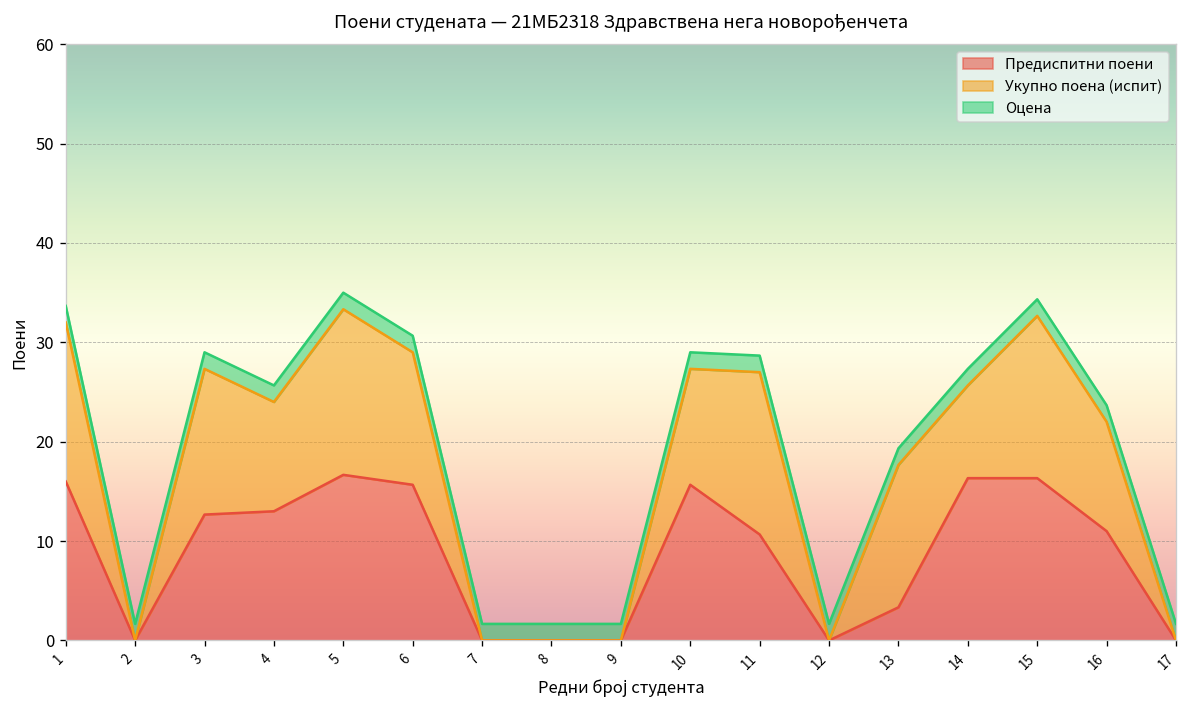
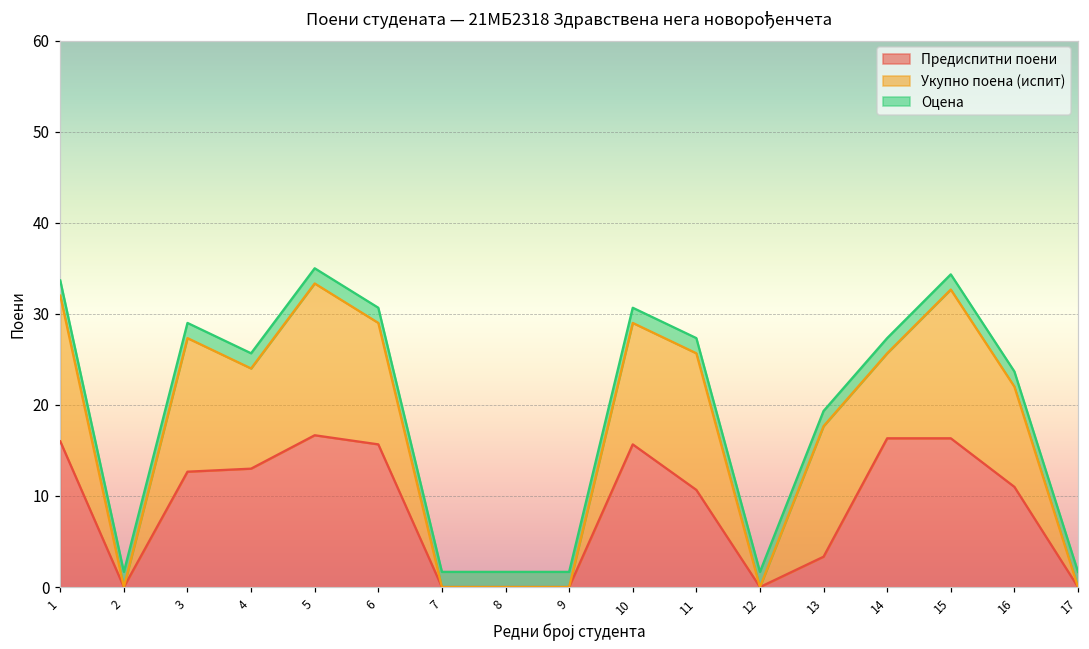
  {
    "Предиспитни поени": {
      "1": 16,
      "3": 13,
      "4": 13,
      "5": 17,
      "6": 16,
      "10": 16,
      "11": 11,
      "13": 3,
      "14": 16,
      "15": 16,
      "16": 11
    },
    "Укупно поена (испит)": {
      "1": 16,
      "3": 15,
      "4": 11,
      "5": 17,
      "6": 13,
-     "10": 12,
-     "11": 16,
+     "10": 13,
+     "11": 15,
      "13": 14,
      "14": 9,
      "15": 16,
      "16": 11
    },
    "Оцена": {
      "1": 2,
      "2": 2,
      "3": 2,
      "4": 2,
      "5": 2,
      "6": 2,
      "7": 2,
      "8": 2,
      "9": 2,
      "10": 2,
      "11": 2,
      "12": 2,
      "13": 2,
      "14": 2,
      "15": 2,
      "16": 2,
      "17": 2
    }
  }
